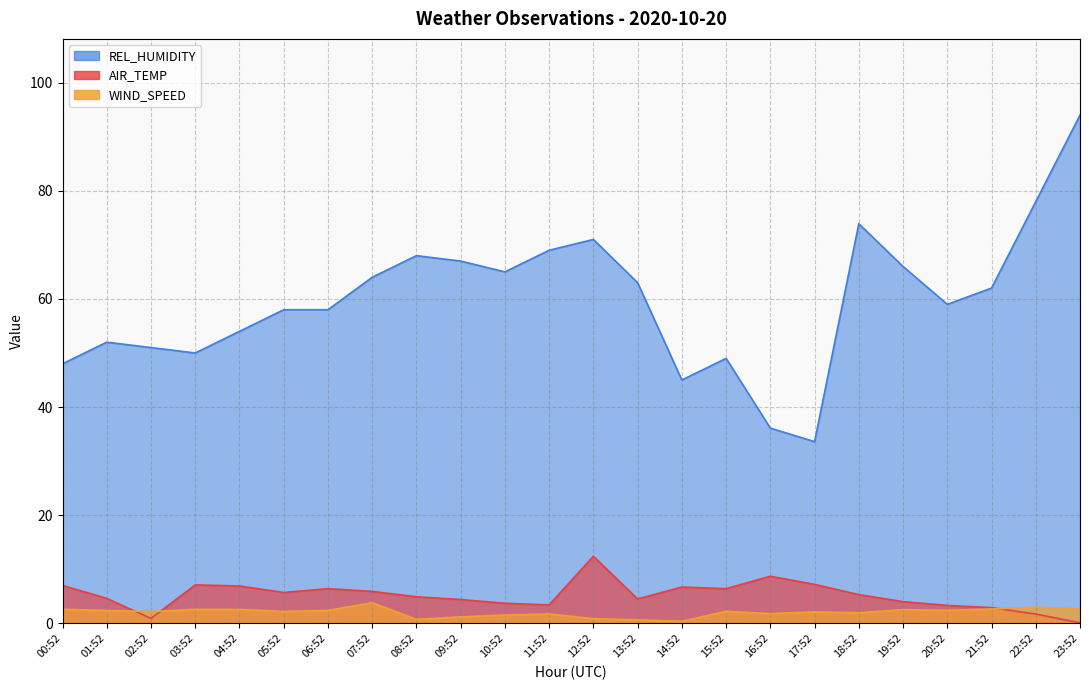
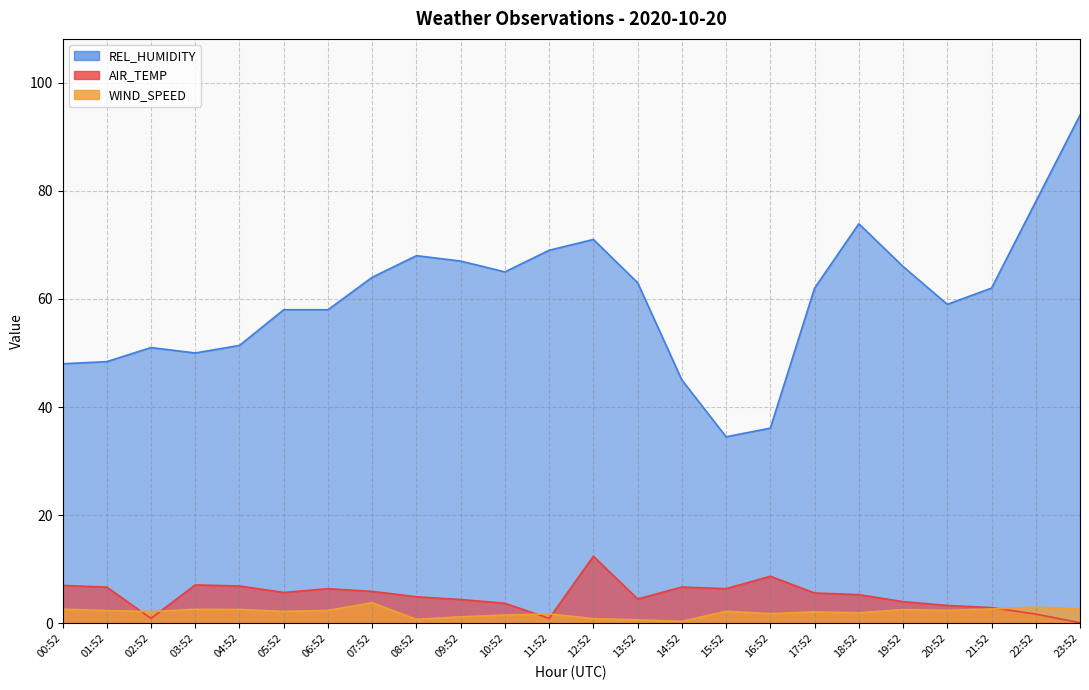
  {
    "REL_HUMIDITY": {
      "00:52": 48,
-     "01:52": 52,
+     "01:52": 48,
      "02:52": 51,
      "03:52": 50,
-     "04:52": 54,
+     "04:52": 51,
      "05:52": 58,
      "06:52": 58,
      "07:52": 64,
      "08:52": 68,
      "09:52": 67,
      "10:52": 65,
      "11:52": 69,
      "12:52": 71,
      "13:52": 63,
      "14:52": 45,
-     "15:52": 49,
+     "15:52": 35,
      "16:52": 36,
-     "17:52": 34,
+     "17:52": 62,
      "18:52": 74,
      "19:52": 66,
      "20:52": 59,
      "21:52": 62,
      "22:52": 78,
      "23:52": 94
    },
    "AIR_TEMP": {
      "00:52": 7,
-     "01:52": 5,
+     "01:52": 7,
      "02:52": 1,
      "03:52": 7,
      "04:52": 7,
      "05:52": 6,
      "06:52": 6,
      "07:52": 6,
      "08:52": 5,
      "09:52": 4,
      "10:52": 4,
-     "11:52": 3,
+     "11:52": 1,
      "12:52": 12,
      "13:52": 5,
      "14:52": 7,
      "15:52": 6,
      "16:52": 9,
-     "17:52": 7,
+     "17:52": 6,
      "18:52": 5,
      "19:52": 4,
      "20:52": 3,
      "22:52": 2,
      "23:52": 0
    },
    "WIND_SPEED": {
      "00:52": 3,
      "01:52": 2,
      "02:52": 2,
      "03:52": 3,
      "04:52": 3,
      "05:52": 2,
      "06:52": 2,
      "07:52": 4,
      "08:52": 1,
      "09:52": 1,
      "10:52": 2,
      "11:52": 2,
      "12:52": 1,
      "13:52": 1,
      "14:52": 0,
      "15:52": 2,
      "16:52": 2,
      "17:52": 2,
      "18:52": 2,
      "19:52": 3,
      "20:52": 2,
      "22:52": 3,
      "23:52": 3
    }
  }
